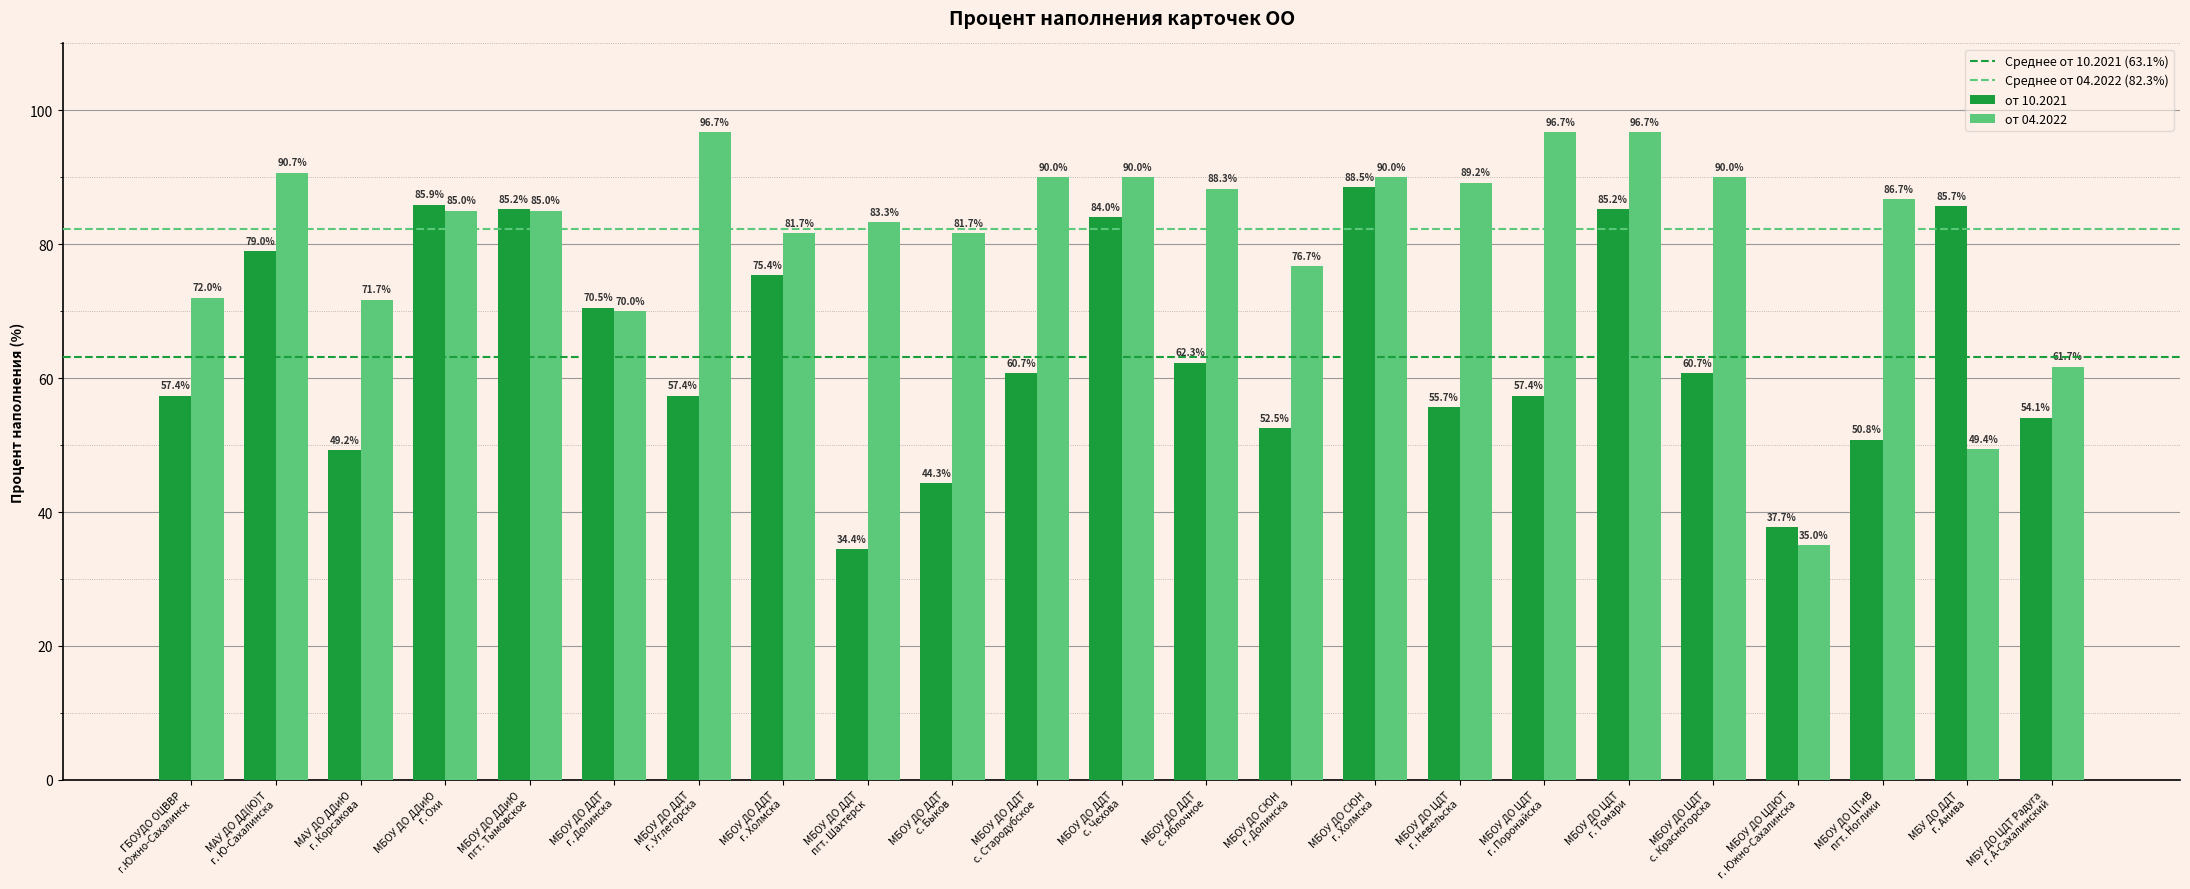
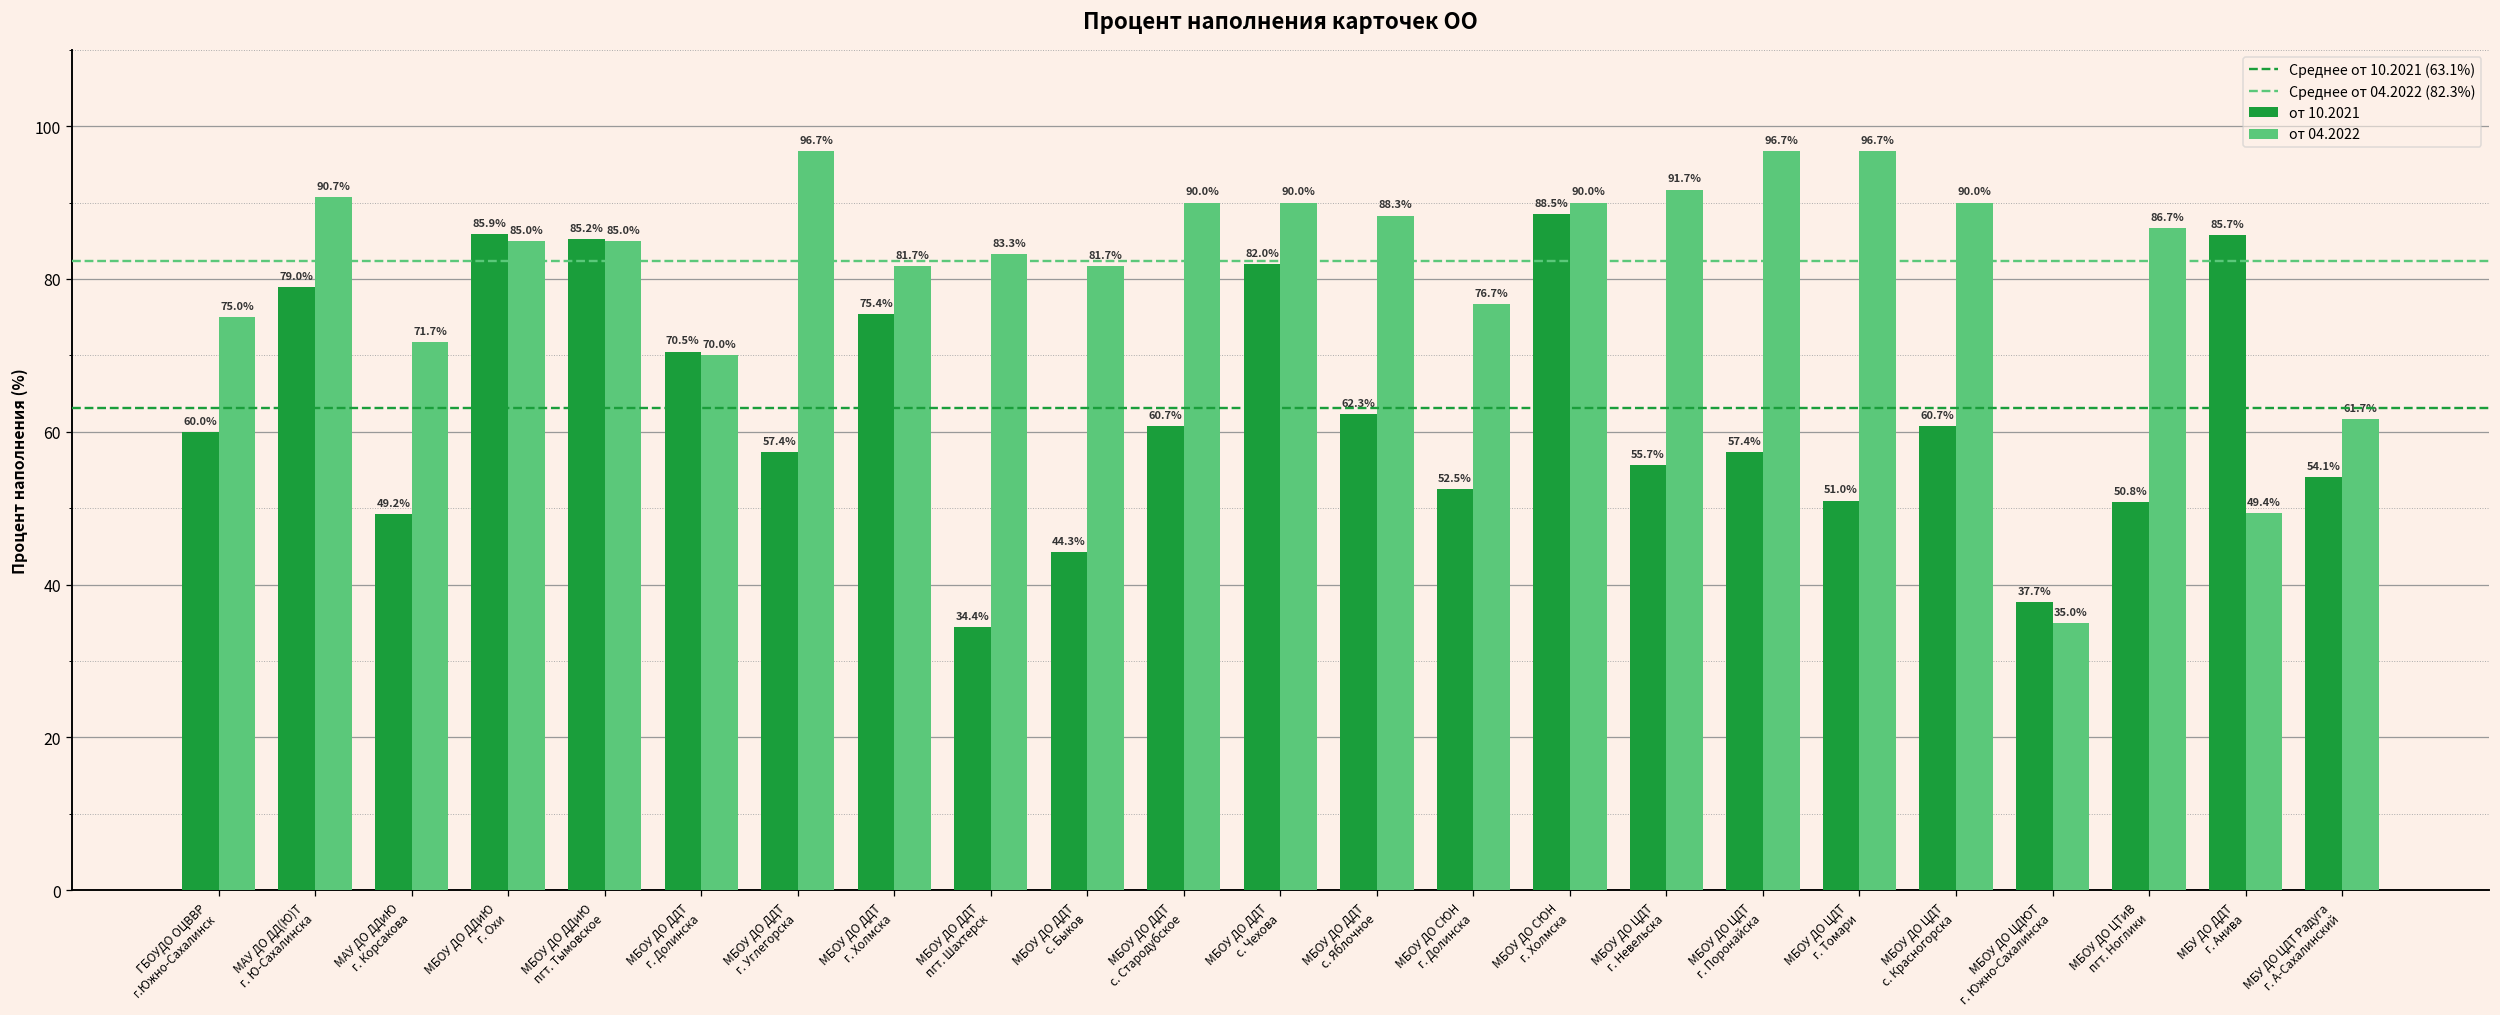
  {
    "от 10.2021": {
-     "ГБОУДО ОЦВВР г.Южно-Сахалинск": "57.4%",
+     "ГБОУДО ОЦВВР г.Южно-Сахалинск": "60.0%",
      "МАУ ДО ДД(Ю)Т г. Ю-Сахалинска": "79.0%",
      "МАУ ДО ДДиЮ г. Корсакова": "49.2%",
      "МБОУ ДО ДДиЮ г. Охи": "85.9%",
      "МБОУ ДО ДДиЮ пгт. Тымовское": "85.2%",
      "МБОУ ДО ДДТ г. Долинска": "70.5%",
      "МБОУ ДО ДДТ г. Углегорска": "57.4%",
      "МБОУ ДО ДДТ г. Холмска": "75.4%",
      "МБОУ ДО ДДТ пгт. Шахтерск": "34.4%",
      "МБОУ ДО ДДТ с. Быков": "44.3%",
      "МБОУ ДО ДДТ с. Стародубское": "60.7%",
-     "МБОУ ДО ДДТ с. Чехова": "84.0%",
+     "МБОУ ДО ДДТ с. Чехова": "82.0%",
      "МБОУ ДО ДДТ с. Яблочное": "62.3%",
      "МБОУ ДО СЮН г. Долинска": "52.5%",
      "МБОУ ДО СЮН г. Холмска": "88.5%",
      "МБОУ ДО ЦДТ г. Невельска": "55.7%",
      "МБОУ ДО ЦДТ г. Поронайска": "57.4%",
-     "МБОУ ДО ЦДТ г. Томари": "85.2%",
+     "МБОУ ДО ЦДТ г. Томари": "51.0%",
      "МБОУ ДО ЦДТ с. Красногорска": "60.7%",
      "МБОУ ДО ЦДЮТ г. Южно-Сахалинска": "37.7%",
      "МБОУ ДО ЦТиВ пгт. Ноглики": "50.8%",
      "МБУ ДО ДДТ г. Анива": "85.7%",
      "МБУ ДО ЦДТ Радуга г. А-Сахалинский": "54.1%"
    },
    "от 04.2022": {
-     "ГБОУДО ОЦВВР г.Южно-Сахалинск": "72.0%",
+     "ГБОУДО ОЦВВР г.Южно-Сахалинск": "75.0%",
      "МАУ ДО ДД(Ю)Т г. Ю-Сахалинска": "90.7%",
      "МАУ ДО ДДиЮ г. Корсакова": "71.7%",
      "МБОУ ДО ДДиЮ г. Охи": "85.0%",
      "МБОУ ДО ДДиЮ пгт. Тымовское": "85.0%",
      "МБОУ ДО ДДТ г. Долинска": "70.0%",
      "МБОУ ДО ДДТ г. Углегорска": "96.7%",
      "МБОУ ДО ДДТ г. Холмска": "81.7%",
      "МБОУ ДО ДДТ пгт. Шахтерск": "83.3%",
      "МБОУ ДО ДДТ с. Быков": "81.7%",
      "МБОУ ДО ДДТ с. Стародубское": "90.0%",
      "МБОУ ДО ДДТ с. Чехова": "90.0%",
      "МБОУ ДО ДДТ с. Яблочное": "88.3%",
      "МБОУ ДО СЮН г. Долинска": "76.7%",
      "МБОУ ДО СЮН г. Холмска": "90.0%",
-     "МБОУ ДО ЦДТ г. Невельска": "89.2%",
+     "МБОУ ДО ЦДТ г. Невельска": "91.7%",
      "МБОУ ДО ЦДТ г. Поронайска": "96.7%",
      "МБОУ ДО ЦДТ г. Томари": "96.7%",
      "МБОУ ДО ЦДТ с. Красногорска": "90.0%",
      "МБОУ ДО ЦДЮТ г. Южно-Сахалинска": "35.0%",
      "МБОУ ДО ЦТиВ пгт. Ноглики": "86.7%",
      "МБУ ДО ДДТ г. Анива": "49.4%",
      "МБУ ДО ЦДТ Радуга г. А-Сахалинский": "61.7%"
    }
  }
